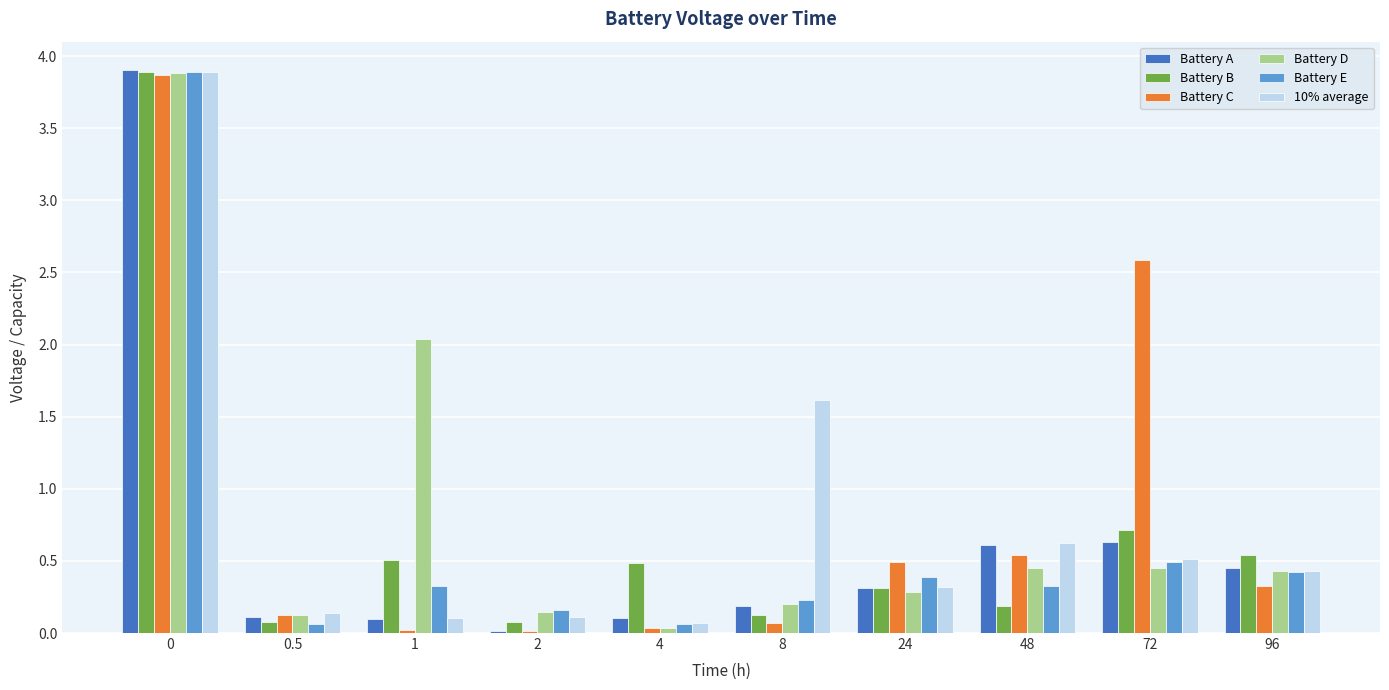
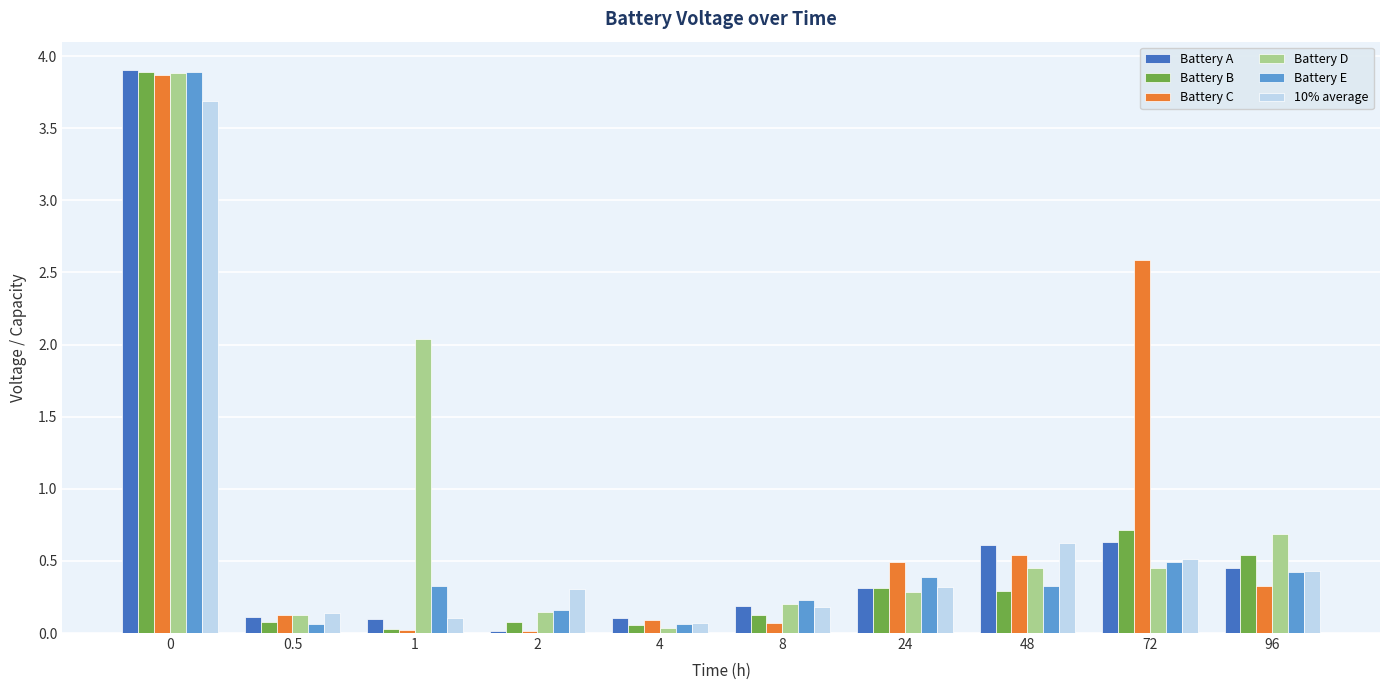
  {
    "Battery B": {
      "0": 3.89,
      "0.5": 0.08,
-     "1": 0.50,
+     "1": 0.03,
      "2": 0.08,
-     "4": 0.49,
+     "4": 0.05,
      "8": 0.13,
      "24": 0.31,
-     "48": 0.19,
+     "48": 0.29,
      "72": 0.72,
      "96": 0.54
    },
    "Battery C": {
      "0": 3.87,
      "0.5": 0.12,
      "1": 0.02,
-     "4": 0.03,
+     "4": 0.09,
      "8": 0.07,
      "24": 0.50,
      "48": 0.54,
      "72": 2.58,
      "96": 0.33
    },
    "Battery D": {
      "0": 3.88,
      "0.5": 0.12,
      "1": 2.04,
      "2": 0.15,
      "4": 0.03,
      "8": 0.20,
      "24": 0.29,
      "48": 0.45,
      "72": 0.45,
-     "96": 0.43
+     "96": 0.69
    },
    "10% average": {
-     "0": 3.89,
+     "0": 3.69,
      "0.5": 0.14,
      "1": 0.10,
-     "2": 0.11,
+     "2": 0.30,
      "4": 0.07,
-     "8": 1.62,
+     "8": 0.18,
      "24": 0.32,
      "48": 0.62,
      "72": 0.51,
      "96": 0.43
    }
  }
